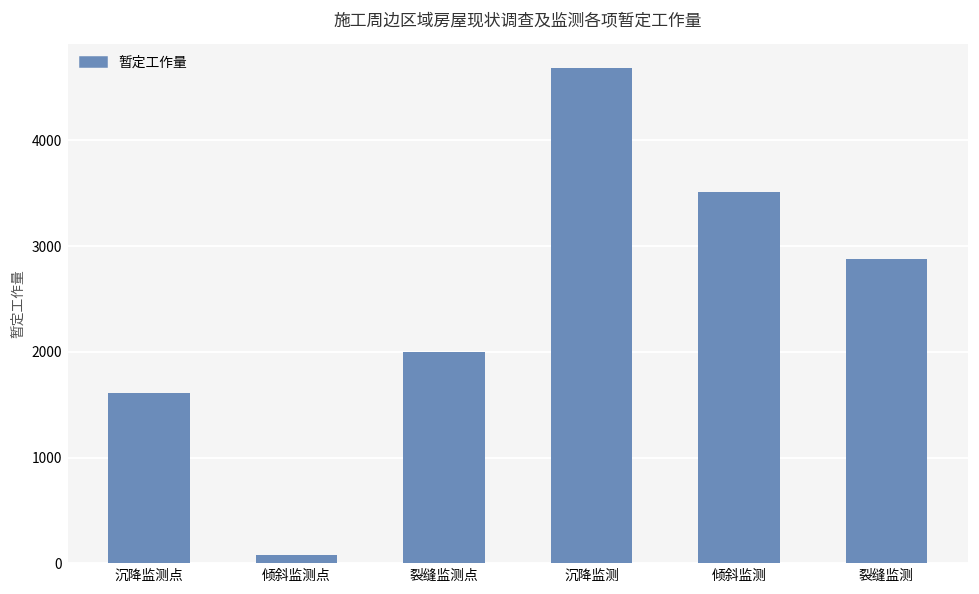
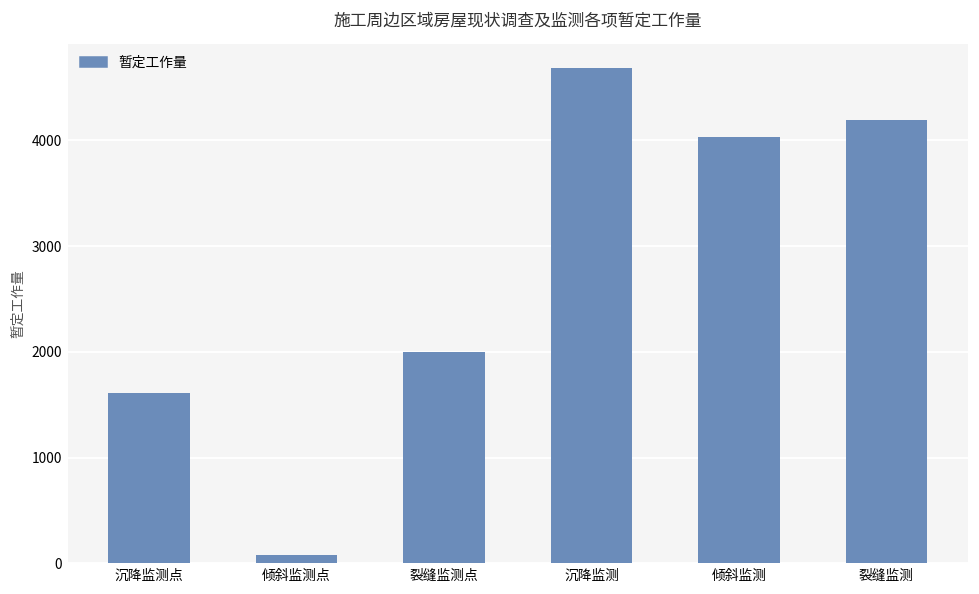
  {
    "沉降监测点": 1600,
    "倾斜监测点": 100,
    "裂缝监测点": 2000,
    "沉降监测": 4700,
-   "倾斜监测": 3500,
-   "裂缝监测": 2900
+   "倾斜监测": 4000,
+   "裂缝监测": 4200
  }
